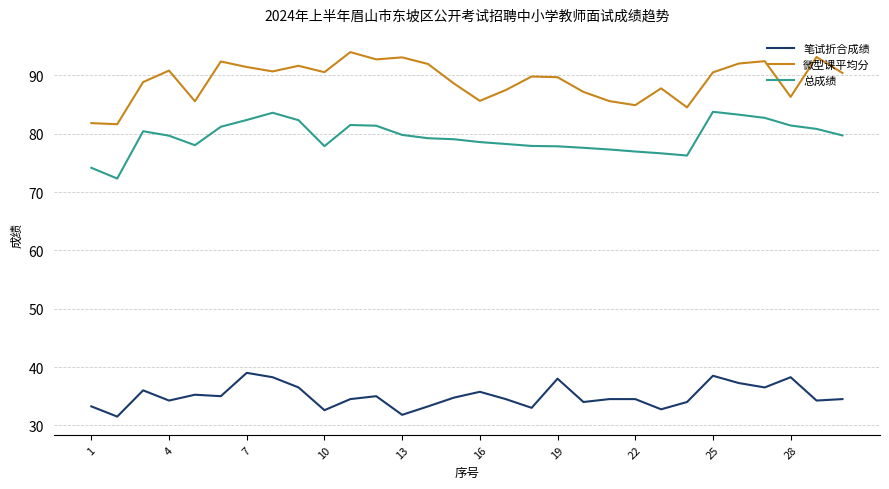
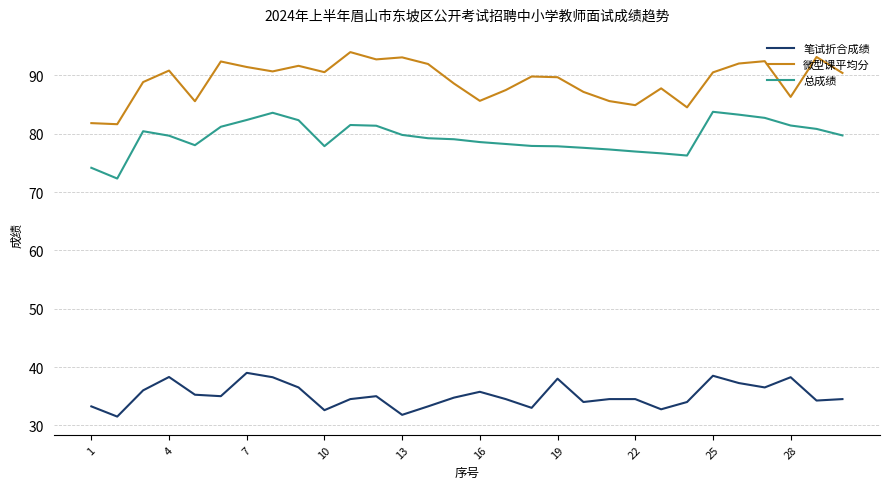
  {
    "笔试折合成绩": {
      "1": 33,
-     "4": 34,
+     "4": 38,
      "7": 39,
      "10": 33,
      "13": 32,
      "16": 36,
      "19": 38,
      "22": 35,
      "25": 39,
      "28": 38
    },
    "微型课平均分": {
      "1": 82,
      "4": 91,
      "7": 91,
      "10": 91,
      "13": 93,
      "16": 86,
      "19": 90,
      "22": 85,
      "25": 91,
      "28": 86
    },
    "总成绩": {
      "1": 74,
      "4": 80,
      "7": 82,
      "10": 78,
      "13": 80,
      "16": 79,
      "19": 78,
      "22": 77,
      "25": 84,
      "28": 81
    }
  }
